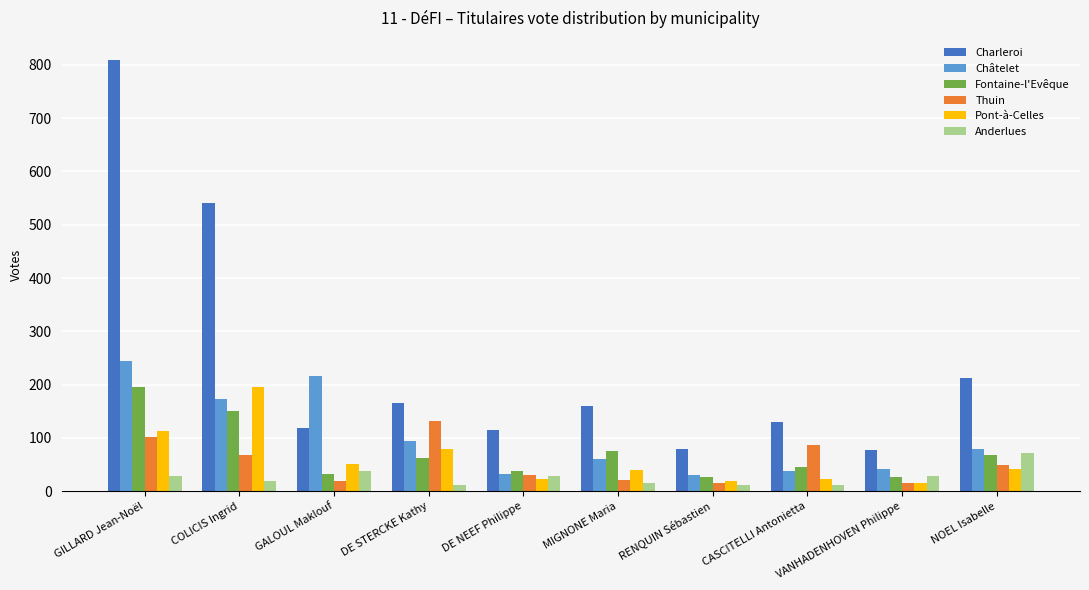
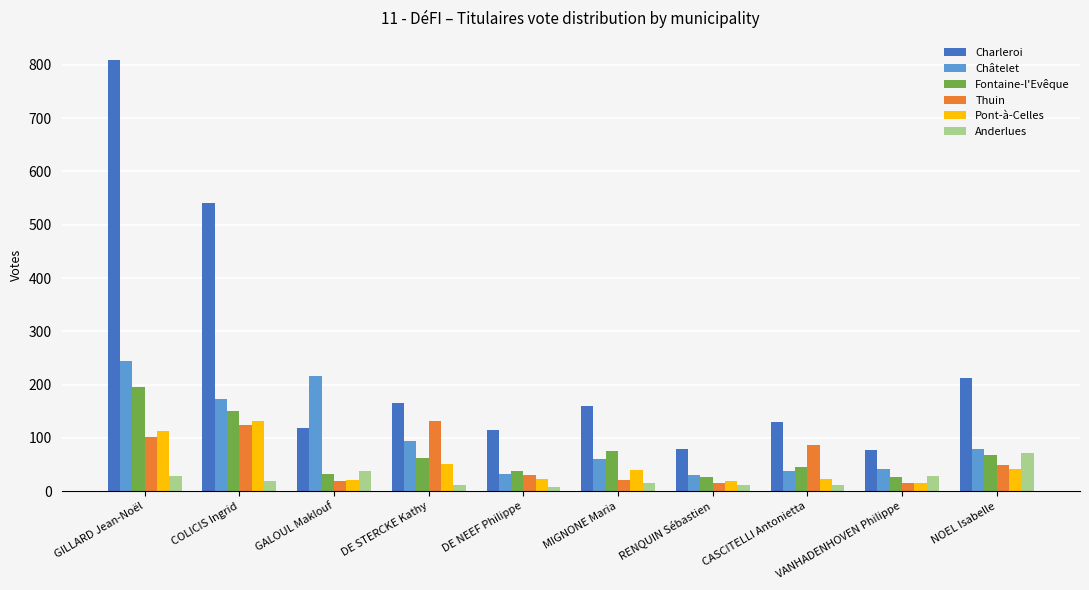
  {
    "Fontaine-l'Evêque": {
      "GILLARD Jean-Noël": 200,
      "COLICIS Ingrid": 150,
      "GALOUL Maklouf": 30,
      "DE STERCKE Kathy": 60,
      "DE NEEF Philippe": 40,
      "MIGNONE Maria": 80,
      "RENQUIN Sébastien": 30,
      "CASCITELLI Antonietta": 50,
      "VANHADENHOVEN Philippe": 30,
      "NOEL Isabelle": 70
    },
    "Thuin": {
      "GILLARD Jean-Noël": 100,
-     "COLICIS Ingrid": 70,
+     "COLICIS Ingrid": 130,
      "GALOUL Maklouf": 20,
      "DE STERCKE Kathy": 130,
      "DE NEEF Philippe": 30,
      "MIGNONE Maria": 20,
      "RENQUIN Sébastien": 20,
      "CASCITELLI Antonietta": 90,
      "VANHADENHOVEN Philippe": 20,
      "NOEL Isabelle": 50
    },
    "Pont-à-Celles": {
      "GILLARD Jean-Noël": 110,
-     "COLICIS Ingrid": 200,
-     "GALOUL Maklouf": 50,
-     "DE STERCKE Kathy": 80,
+     "COLICIS Ingrid": 130,
+     "GALOUL Maklouf": 20,
+     "DE STERCKE Kathy": 50,
      "DE NEEF Philippe": 20,
      "MIGNONE Maria": 40,
      "RENQUIN Sébastien": 20,
      "CASCITELLI Antonietta": 20,
      "VANHADENHOVEN Philippe": 20,
      "NOEL Isabelle": 40
    },
    "Anderlues": {
      "GILLARD Jean-Noël": 30,
      "COLICIS Ingrid": 20,
      "GALOUL Maklouf": 40,
      "DE STERCKE Kathy": 10,
-     "DE NEEF Philippe": 30,
+     "DE NEEF Philippe": 10,
      "MIGNONE Maria": 20,
      "RENQUIN Sébastien": 10,
      "CASCITELLI Antonietta": 10,
      "VANHADENHOVEN Philippe": 30,
      "NOEL Isabelle": 70
    }
  }
